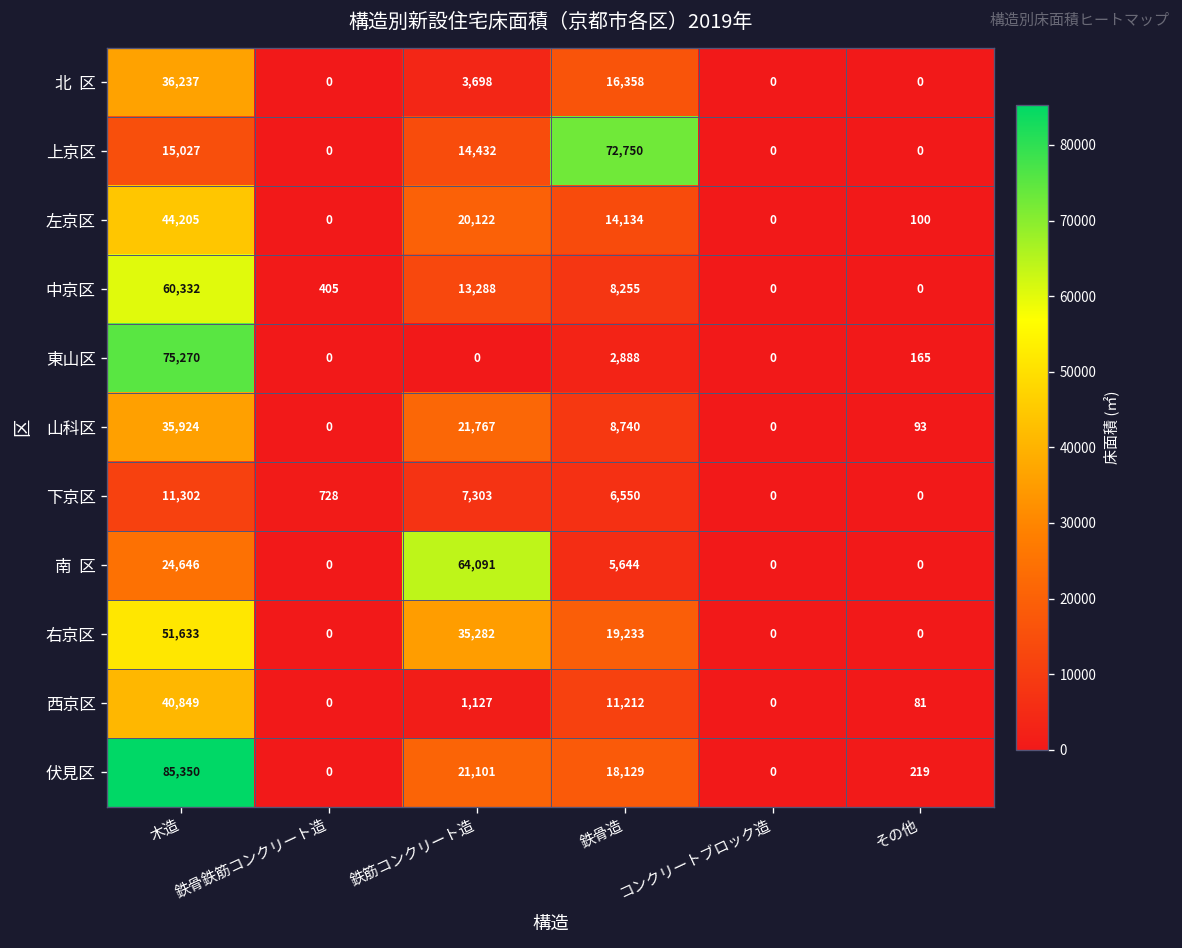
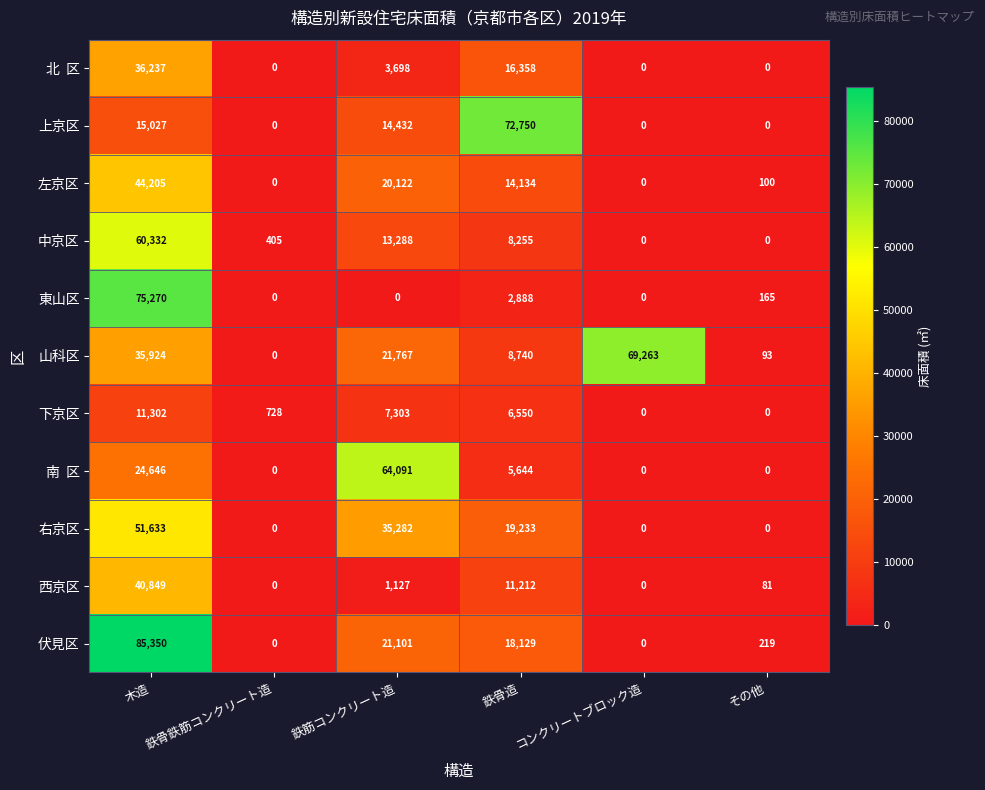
  {
    "北 区": {
      "木造": "36,237",
      "鉄骨鉄筋コンクリート造": "0",
      "鉄筋コンクリート造": "3,698",
      "鉄骨造": "16,358",
      "コンクリートブロック造": "0",
      "その他": "0"
    },
    "上京区": {
      "木造": "15,027",
      "鉄骨鉄筋コンクリート造": "0",
      "鉄筋コンクリート造": "14,432",
      "鉄骨造": "72,750",
      "コンクリートブロック造": "0",
      "その他": "0"
    },
    "左京区": {
      "木造": "44,205",
      "鉄骨鉄筋コンクリート造": "0",
      "鉄筋コンクリート造": "20,122",
      "鉄骨造": "14,134",
      "コンクリートブロック造": "0",
      "その他": "100"
    },
    "中京区": {
      "木造": "60,332",
      "鉄骨鉄筋コンクリート造": "405",
      "鉄筋コンクリート造": "13,288",
      "鉄骨造": "8,255",
      "コンクリートブロック造": "0",
      "その他": "0"
    },
    "東山区": {
      "木造": "75,270",
      "鉄骨鉄筋コンクリート造": "0",
      "鉄筋コンクリート造": "0",
      "鉄骨造": "2,888",
      "コンクリートブロック造": "0",
      "その他": "165"
    },
    "山科区": {
      "木造": "35,924",
      "鉄骨鉄筋コンクリート造": "0",
      "鉄筋コンクリート造": "21,767",
      "鉄骨造": "8,740",
-     "コンクリートブロック造": "0",
+     "コンクリートブロック造": "69,263",
      "その他": "93"
    },
    "下京区": {
      "木造": "11,302",
      "鉄骨鉄筋コンクリート造": "728",
      "鉄筋コンクリート造": "7,303",
      "鉄骨造": "6,550",
      "コンクリートブロック造": "0",
      "その他": "0"
    },
    "南 区": {
      "木造": "24,646",
      "鉄骨鉄筋コンクリート造": "0",
      "鉄筋コンクリート造": "64,091",
      "鉄骨造": "5,644",
      "コンクリートブロック造": "0",
      "その他": "0"
    },
    "右京区": {
      "木造": "51,633",
      "鉄骨鉄筋コンクリート造": "0",
      "鉄筋コンクリート造": "35,282",
      "鉄骨造": "19,233",
      "コンクリートブロック造": "0",
      "その他": "0"
    },
    "西京区": {
      "木造": "40,849",
      "鉄骨鉄筋コンクリート造": "0",
      "鉄筋コンクリート造": "1,127",
      "鉄骨造": "11,212",
      "コンクリートブロック造": "0",
      "その他": "81"
    },
    "伏見区": {
      "木造": "85,350",
      "鉄骨鉄筋コンクリート造": "0",
      "鉄筋コンクリート造": "21,101",
      "鉄骨造": "18,129",
      "コンクリートブロック造": "0",
      "その他": "219"
    }
  }
